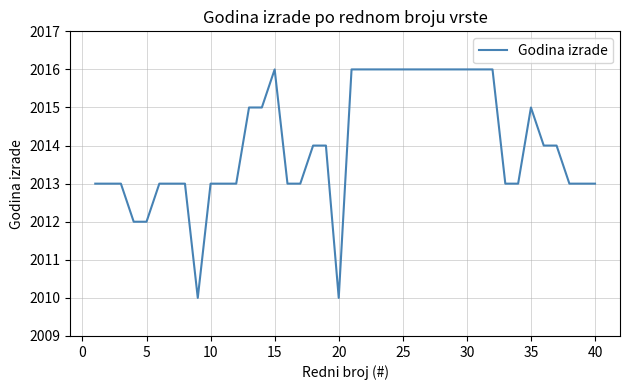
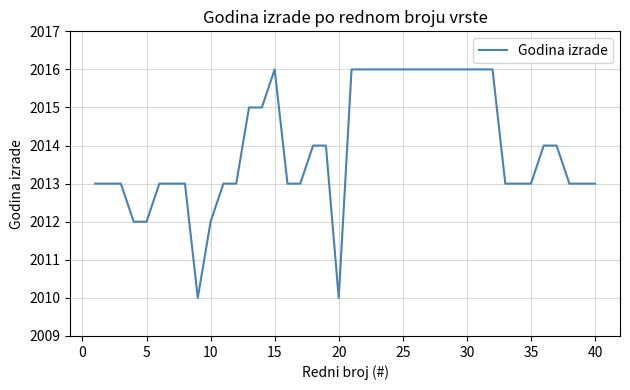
  {
    "5": 2012,
-   "10": 2013,
+   "10": 2012,
    "15": 2016,
    "20": 2010,
    "25": 2016,
    "30": 2016,
-   "35": 2015,
+   "35": 2013,
    "40": 2013
  }
